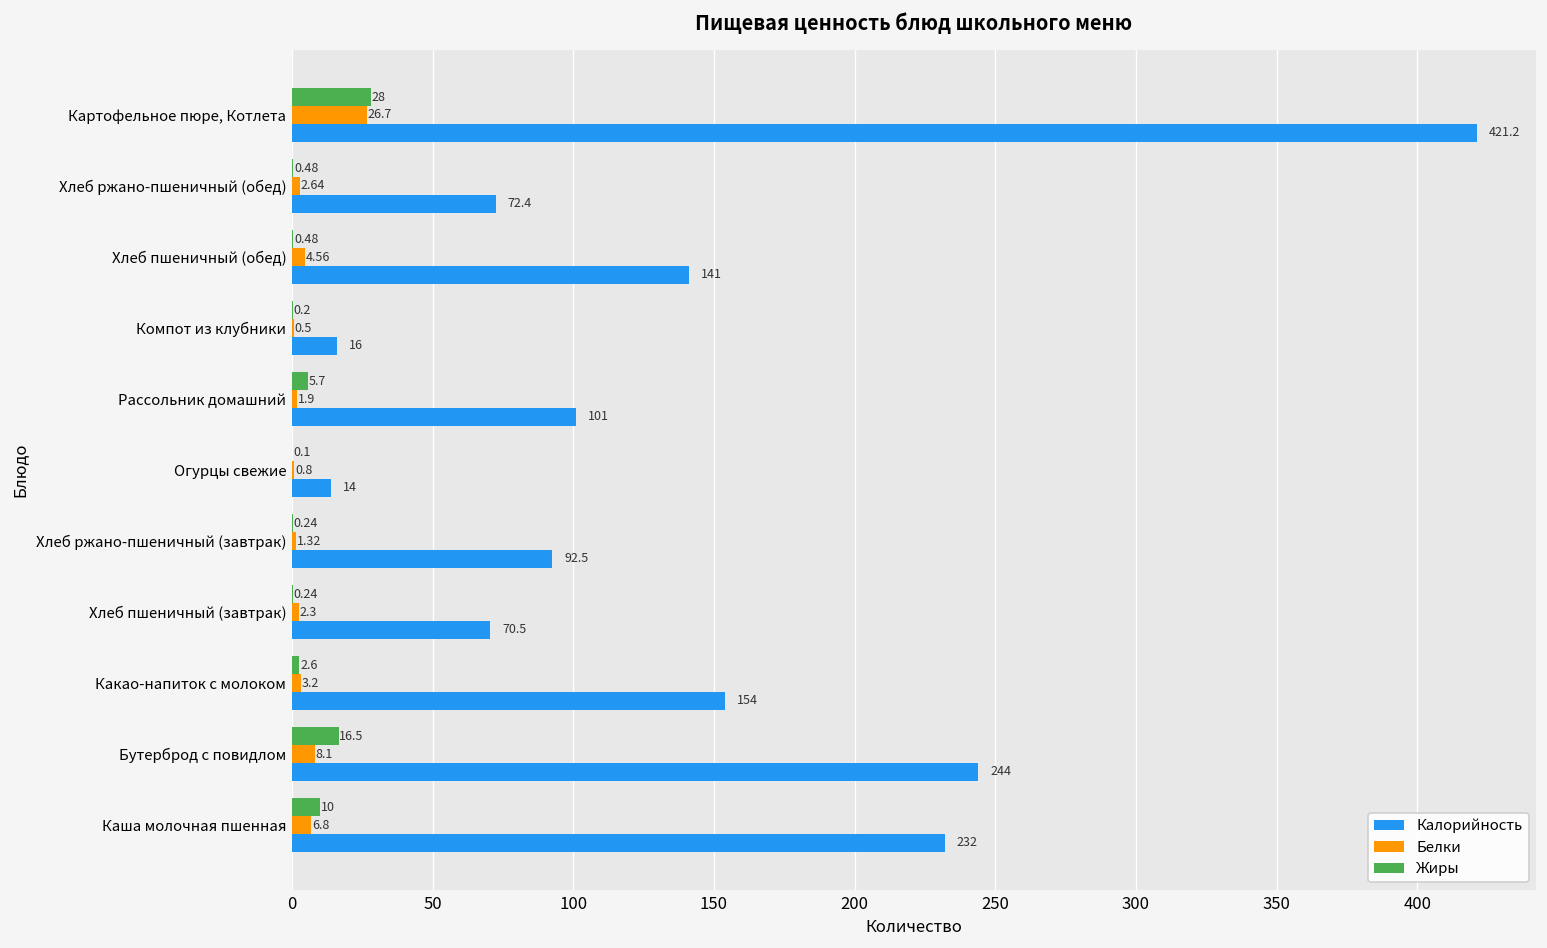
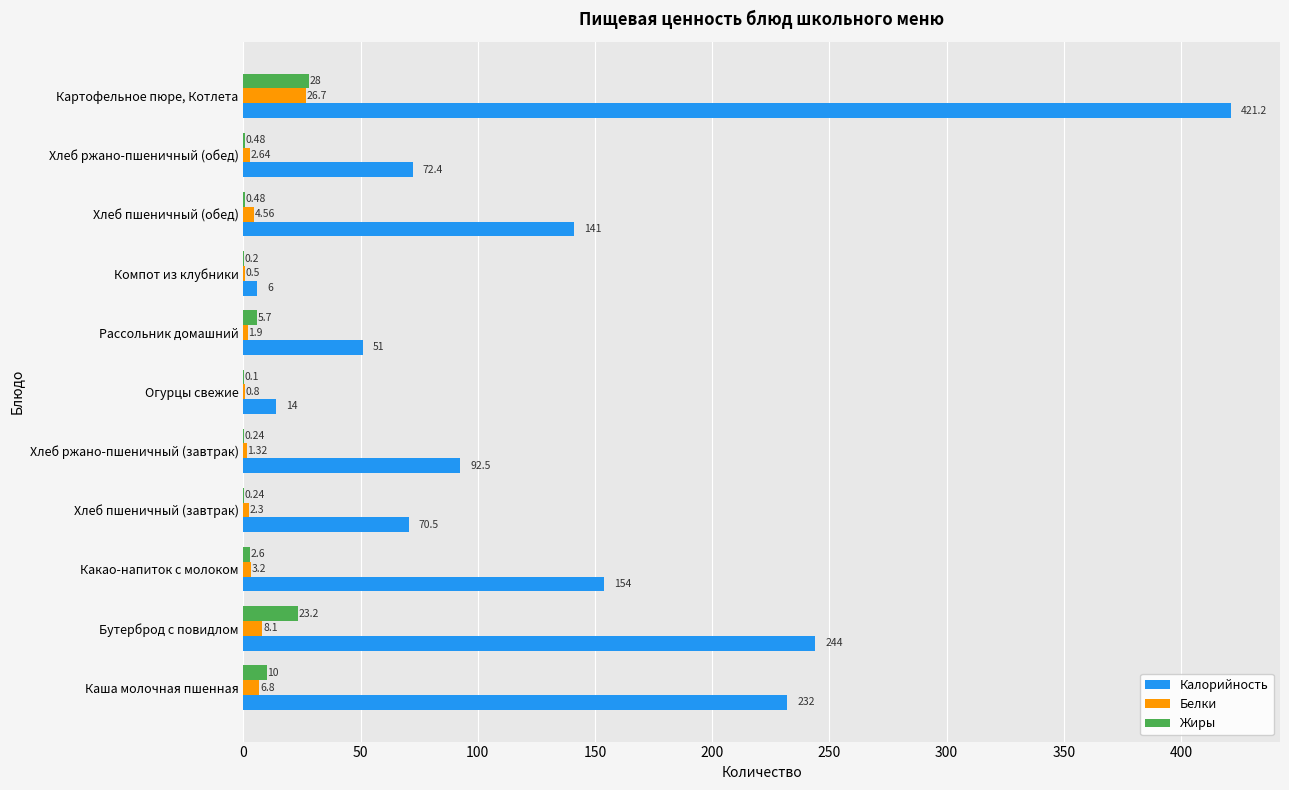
  {
    "Калорийность": {
      "Картофельное пюре, Котлета": 421.2,
      "Хлеб ржано-пшеничный (обед)": 72.4,
      "Хлеб пшеничный (обед)": 141,
-     "Компот из клубники": 16,
-     "Рассольник домашний": 101,
+     "Компот из клубники": 6,
+     "Рассольник домашний": 51,
      "Огурцы свежие": 14,
      "Хлеб ржано-пшеничный (завтрак)": 92.5,
      "Хлеб пшеничный (завтрак)": 70.5,
      "Какао-напиток с молоком": 154,
      "Бутерброд с повидлом": 244,
      "Каша молочная пшенная": 232
    },
    "Белки": {
      "Картофельное пюре, Котлета": 26.7,
      "Хлеб ржано-пшеничный (обед)": 2.64,
      "Хлеб пшеничный (обед)": 4.56,
      "Компот из клубники": 0.5,
      "Рассольник домашний": 1.9,
      "Огурцы свежие": 0.8,
      "Хлеб ржано-пшеничный (завтрак)": 1.32,
      "Хлеб пшеничный (завтрак)": 2.3,
      "Какао-напиток с молоком": 3.2,
      "Бутерброд с повидлом": 8.1,
      "Каша молочная пшенная": 6.8
    },
    "Жиры": {
      "Картофельное пюре, Котлета": 28,
      "Хлеб ржано-пшеничный (обед)": 0.48,
      "Хлеб пшеничный (обед)": 0.48,
      "Компот из клубники": 0.2,
      "Рассольник домашний": 5.7,
      "Огурцы свежие": 0.1,
      "Хлеб ржано-пшеничный (завтрак)": 0.24,
      "Хлеб пшеничный (завтрак)": 0.24,
      "Какао-напиток с молоком": 2.6,
-     "Бутерброд с повидлом": 16.5,
+     "Бутерброд с повидлом": 23.2,
      "Каша молочная пшенная": 10
    }
  }
